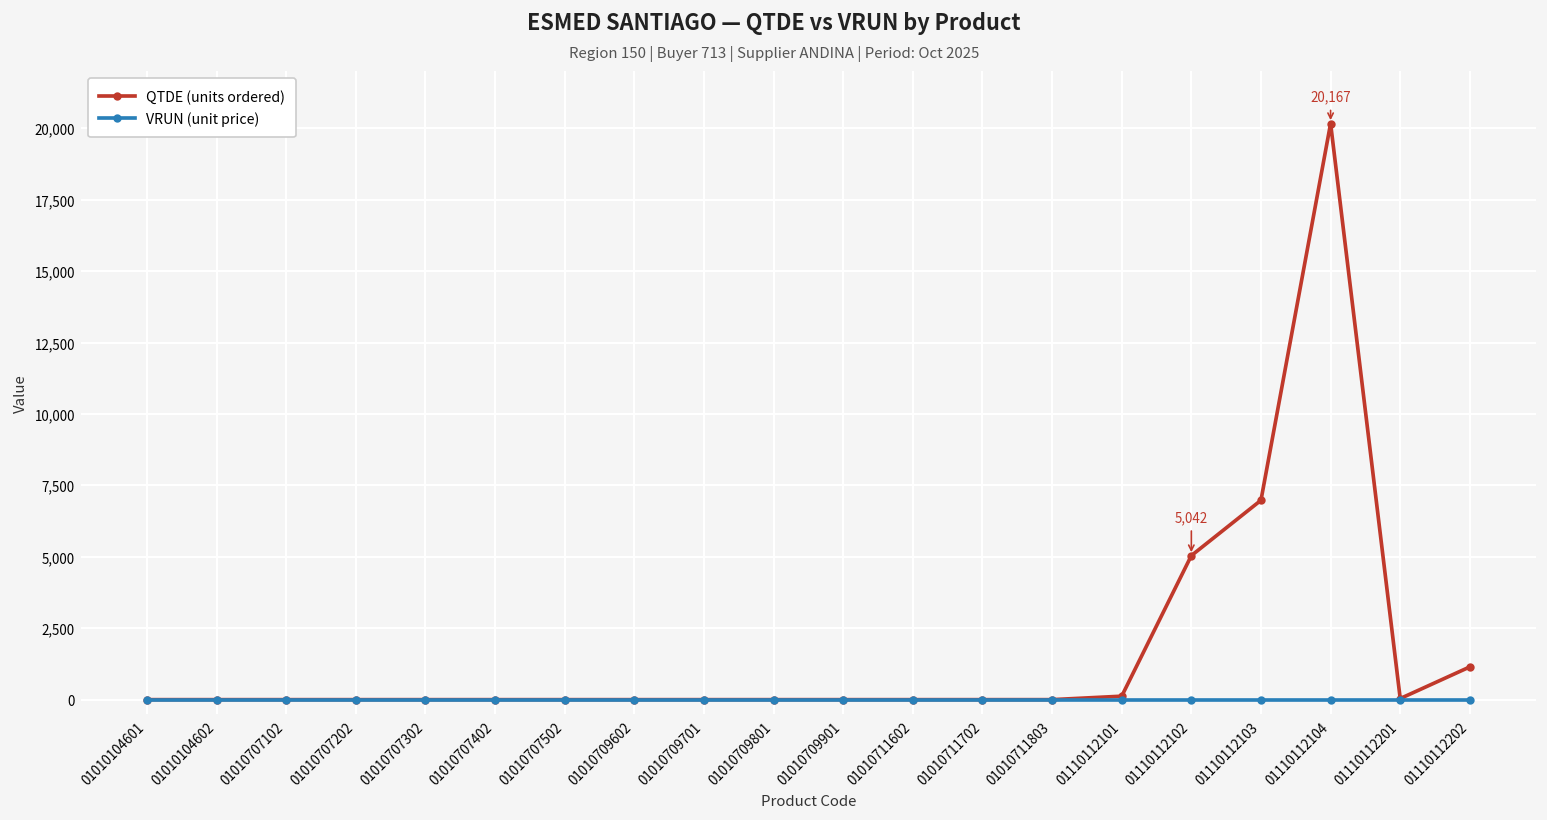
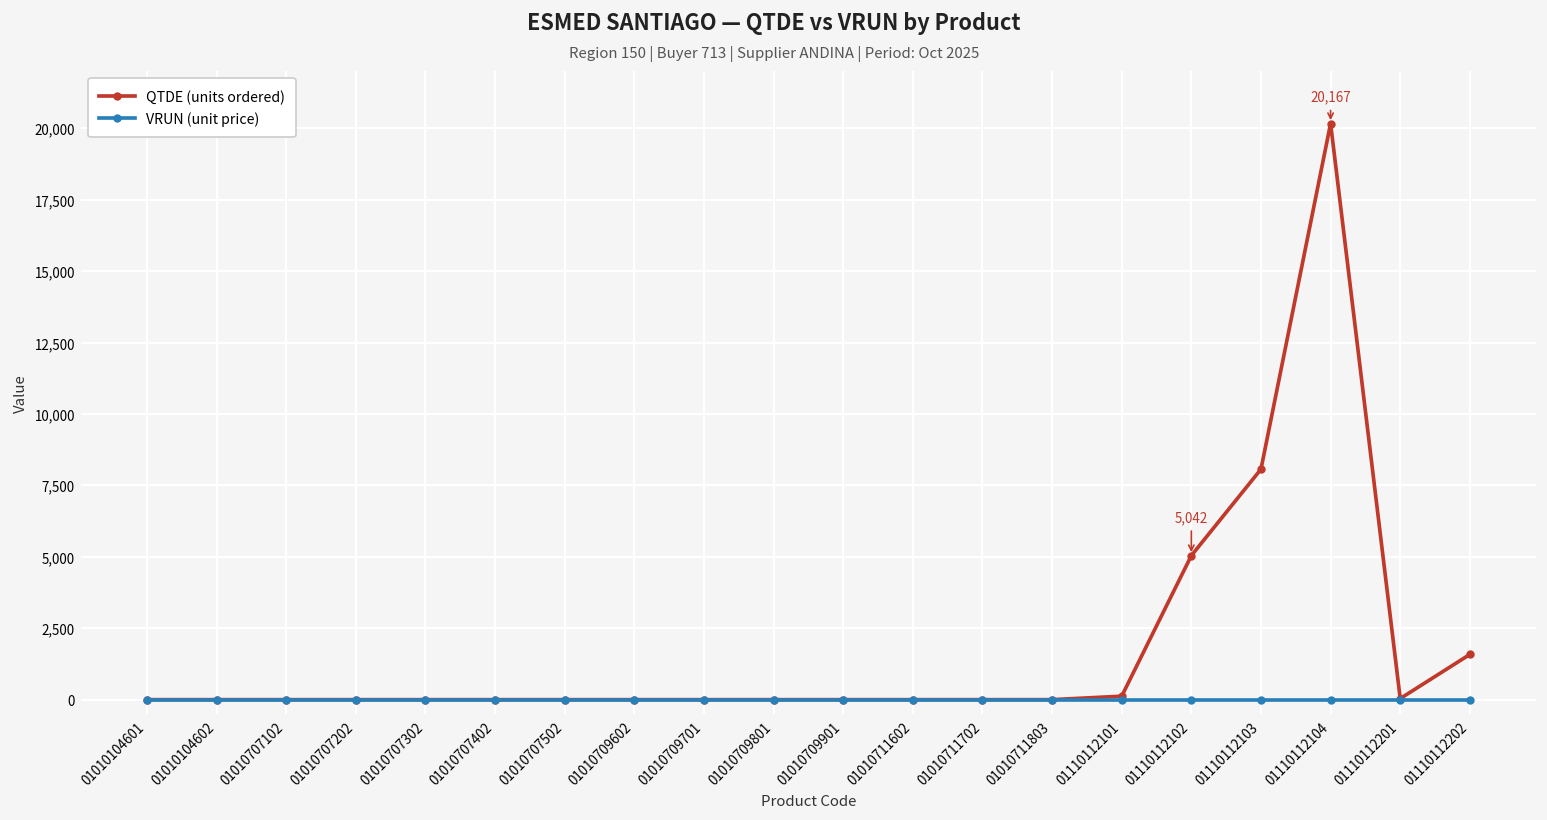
  {
    "QTDE (units ordered)": {
      "01110112101": "100",
-     "01110112103": "7,000",
-     "01110112202": "1,100"
+     "01110112103": "8,100",
+     "01110112202": "1,600"
    },
    "VRUN (unit price)": {
      "01110112101": "0",
      "01110112102": "0",
      "01110112103": "0",
      "01110112104": "0",
      "01110112202": "0"
    }
  }
